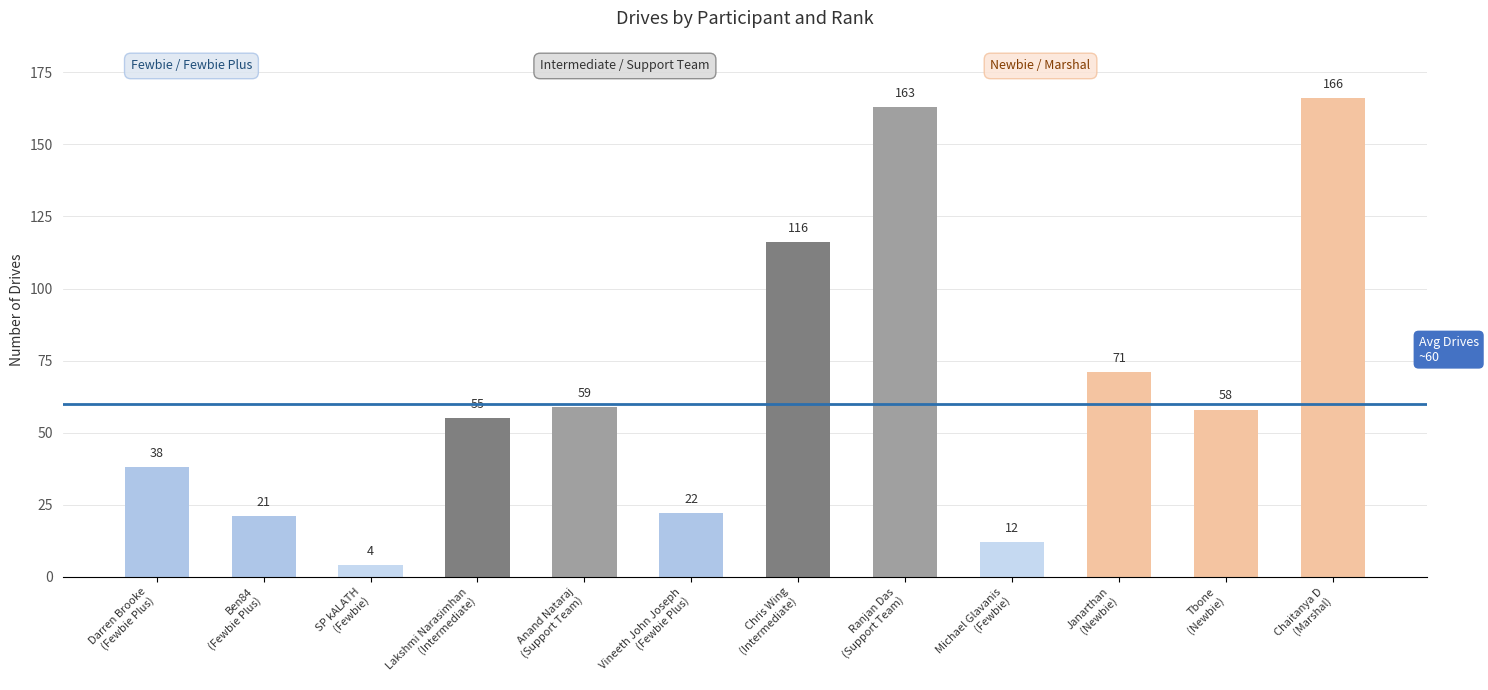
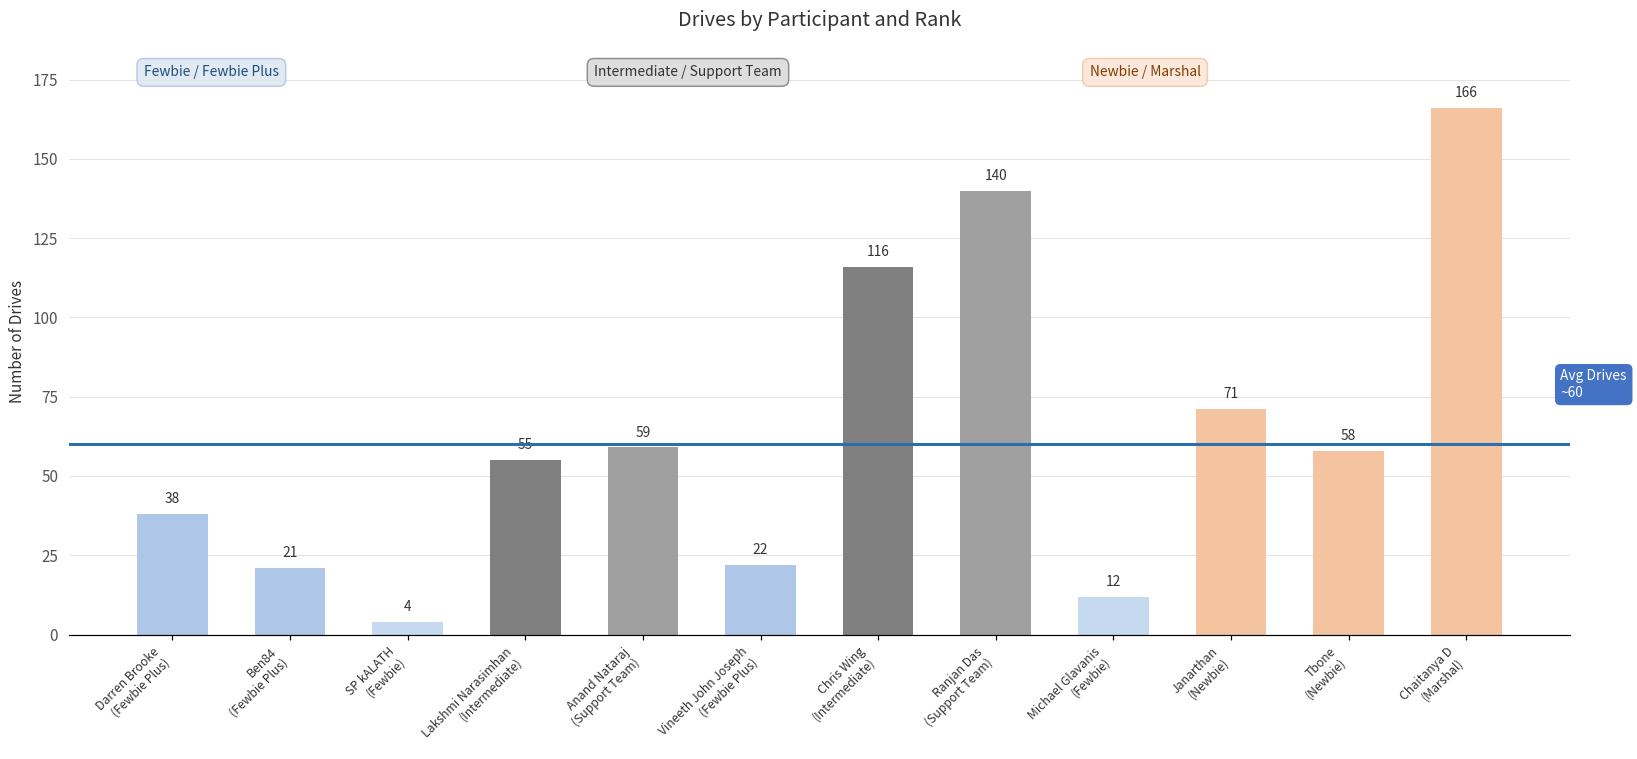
  {
    "Darren Brooke (Fewbie Plus)": 38,
    "Ben84 (Fewbie Plus)": 21,
    "SP kALATH (Fewbie)": 4,
    "Lakshmi Narasimhan (Intermediate)": 55,
    "Anand Nataraj (Support Team)": 59,
    "Vineeth John Joseph (Fewbie Plus)": 22,
    "Chris Wing (Intermediate)": 116,
-   "Ranjan Das (Support Team)": 163,
+   "Ranjan Das (Support Team)": 140,
    "Michael Glavanis (Fewbie)": 12,
    "Janarthan (Newbie)": 71,
    "Tbone (Newbie)": 58,
    "Chaitanya D (Marshal)": 166
  }
